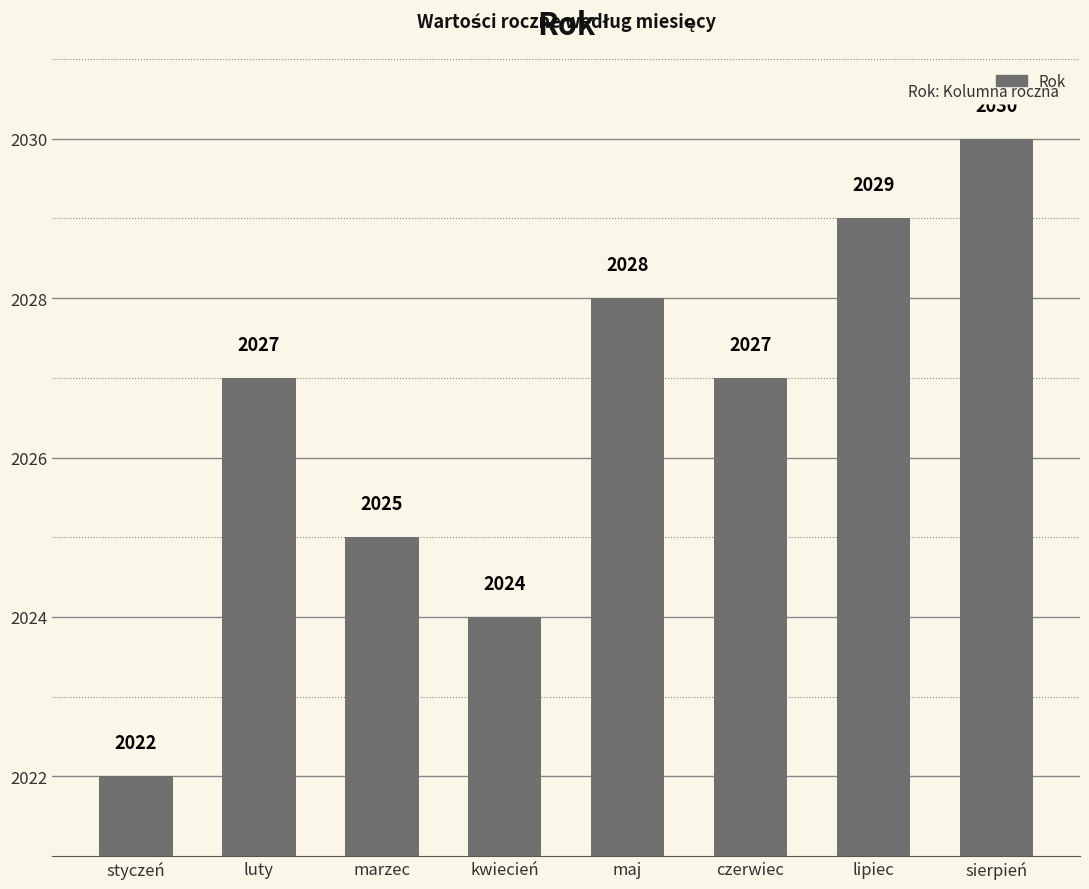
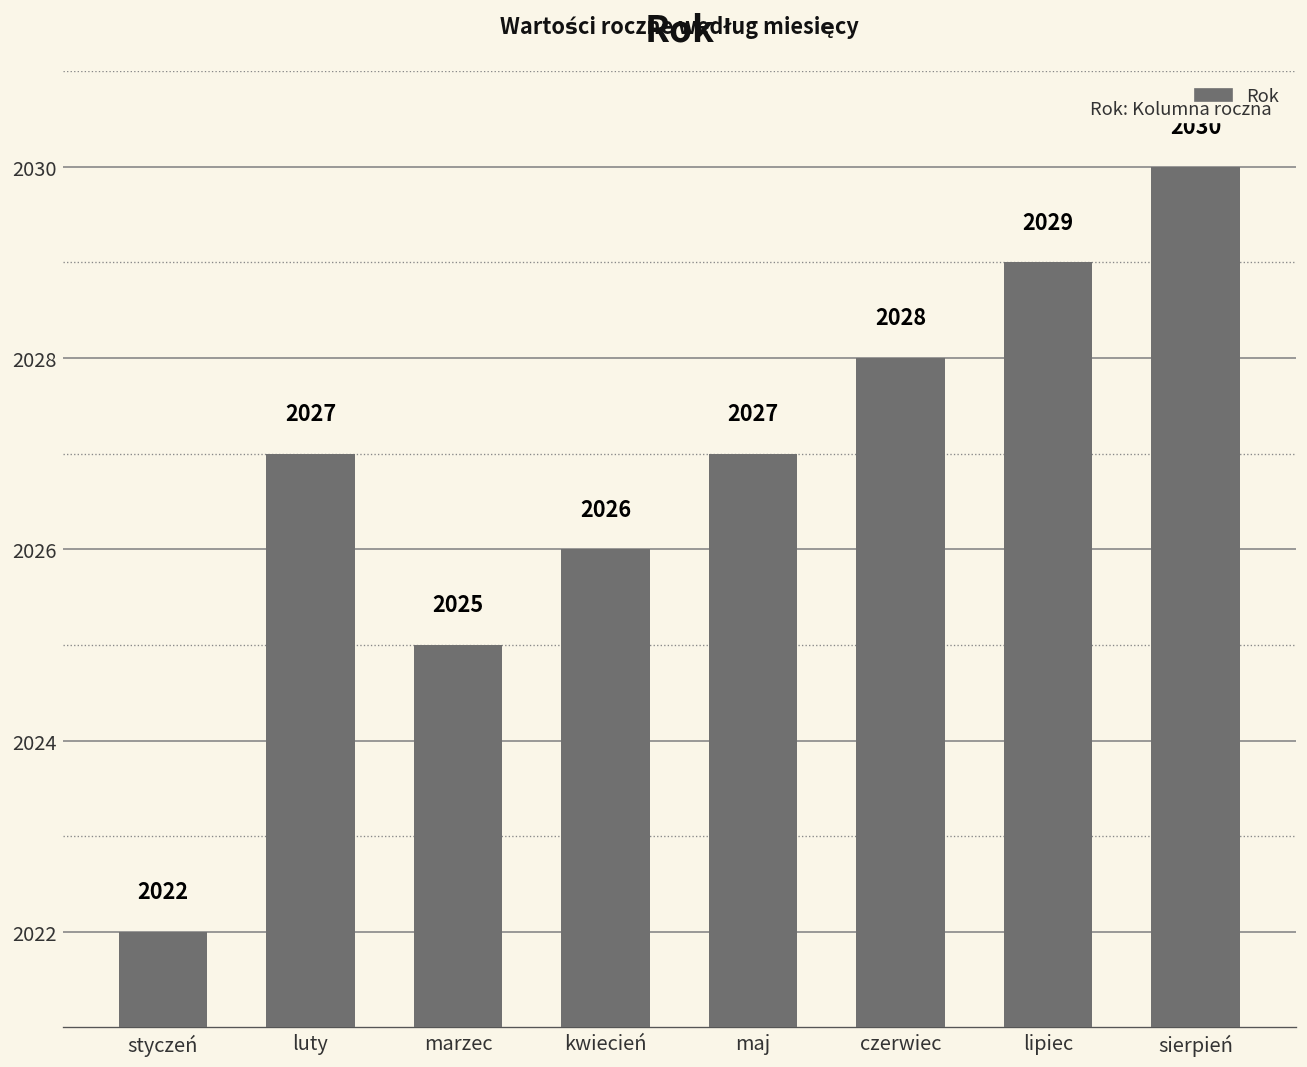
  {
    "styczeń": 2022,
    "luty": 2027,
    "marzec": 2025,
-   "kwiecień": 2024,
-   "maj": 2028,
-   "czerwiec": 2027,
+   "kwiecień": 2026,
+   "maj": 2027,
+   "czerwiec": 2028,
    "lipiec": 2029
  }
